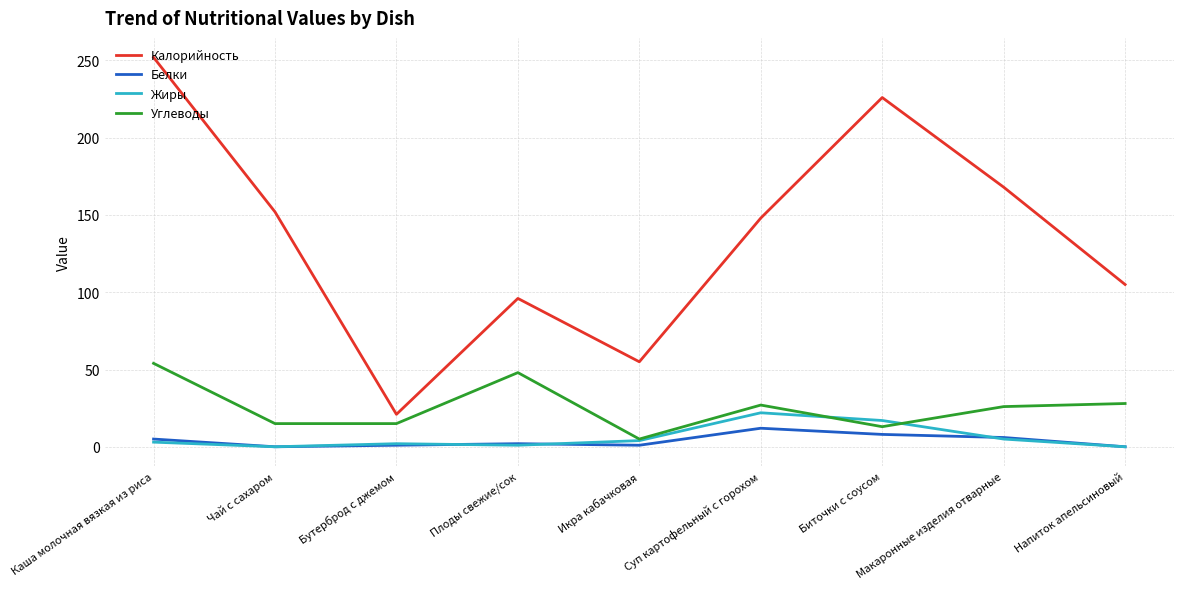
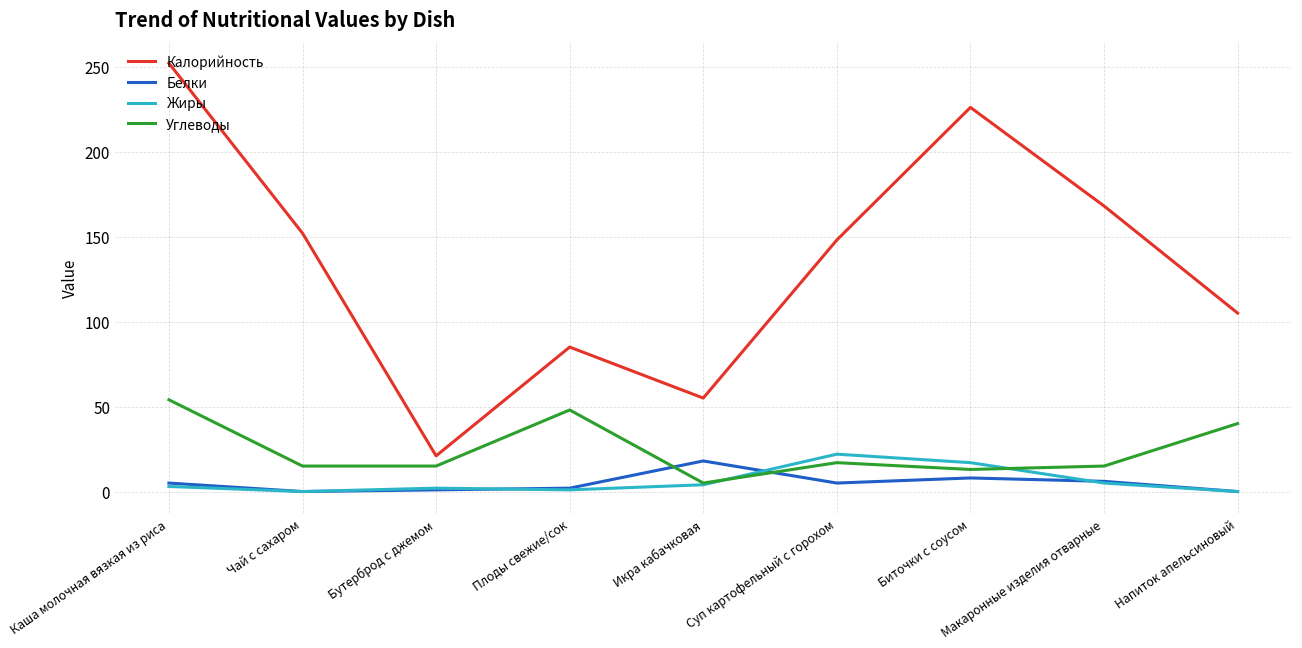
  {
    "Калорийность": {
      "Каша молочная вязкая из риса": 252,
      "Чай с сахаром": 152,
      "Бутерброд с джемом": 21,
-     "Плоды свежие/сок": 96,
+     "Плоды свежие/сок": 85,
      "Икра кабачковая": 55,
      "Суп картофельный с горохом": 148,
      "Биточки с соусом": 226,
      "Макаронные изделия отварные": 168,
      "Напиток апельсиновый": 105
    },
    "Белки": {
      "Каша молочная вязкая из риса": 5,
-     "Икра кабачковая": 1,
-     "Суп картофельный с горохом": 12,
+     "Икра кабачковая": 18,
+     "Суп картофельный с горохом": 5,
      "Биточки с соусом": 8
    },
    "Жиры": {
      "Каша молочная вязкая из риса": 3,
      "Суп картофельный с горохом": 22,
      "Биточки с соусом": 17
    },
    "Углеводы": {
      "Каша молочная вязкая из риса": 54,
      "Чай с сахаром": 15,
      "Бутерброд с джемом": 15,
      "Плоды свежие/сок": 48,
-     "Суп картофельный с горохом": 27,
+     "Суп картофельный с горохом": 17,
      "Биточки с соусом": 13,
-     "Макаронные изделия отварные": 26,
-     "Напиток апельсиновый": 28
+     "Макаронные изделия отварные": 15,
+     "Напиток апельсиновый": 40
    }
  }
